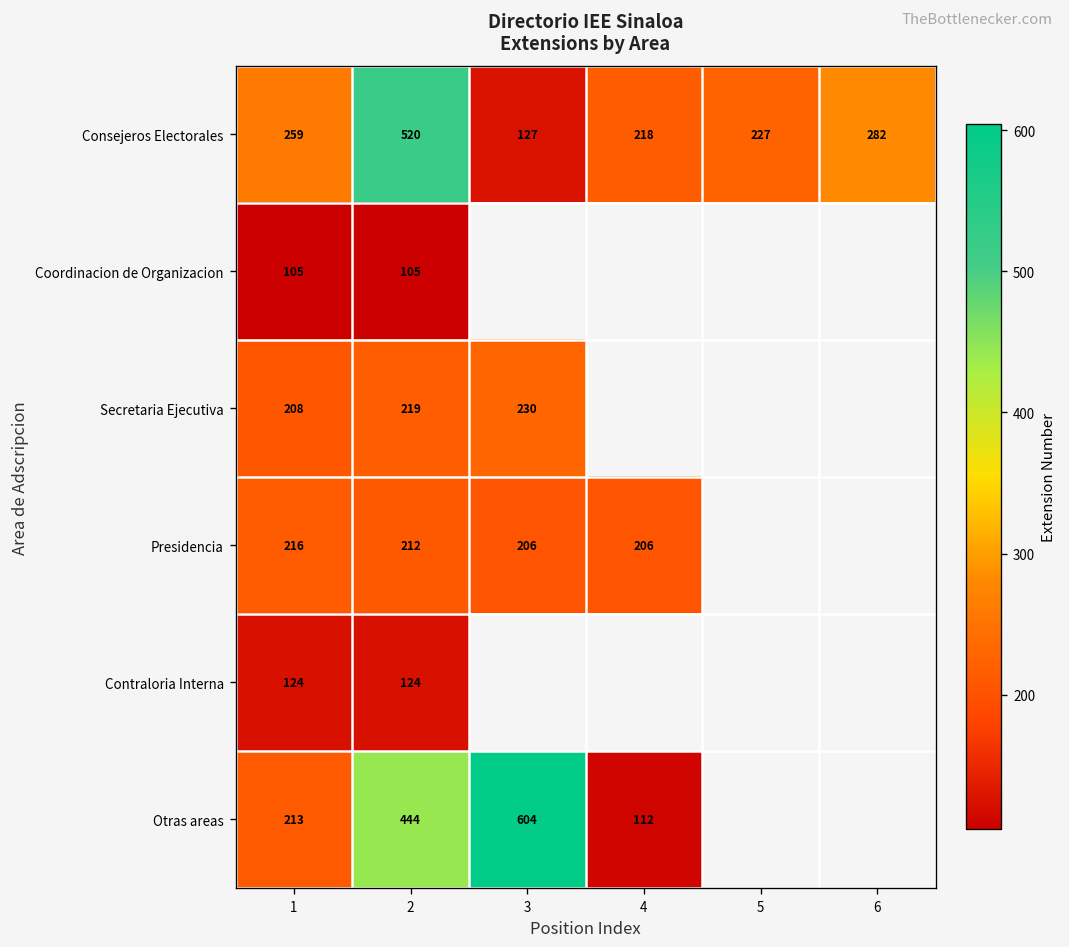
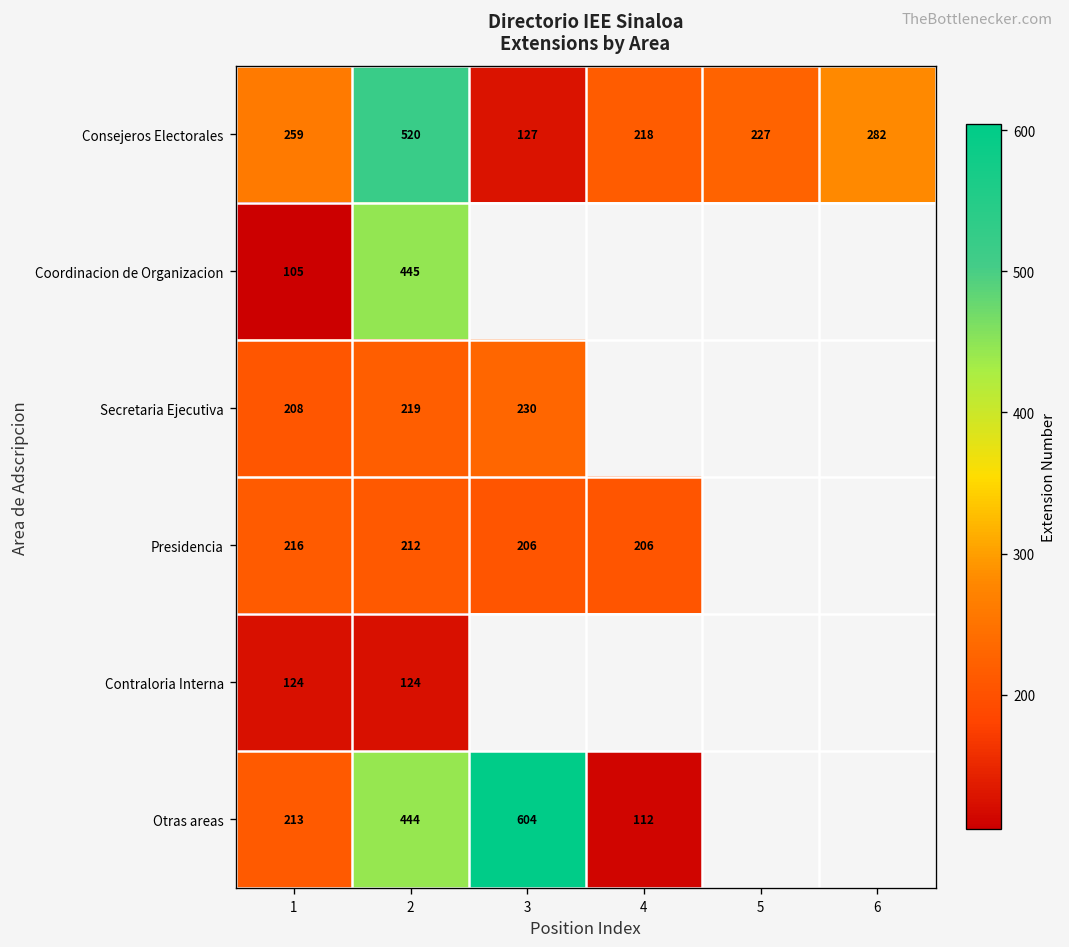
  {
    "Consejeros Electorales": {
      "1": 259,
      "2": 520,
      "3": 127,
      "4": 218,
      "5": 227,
      "6": 282
    },
    "Coordinacion de Organizacion": {
      "1": 105,
-     "2": 105
+     "2": 445
    },
    "Secretaria Ejecutiva": {
      "1": 208,
      "2": 219,
      "3": 230
    },
    "Presidencia": {
      "1": 216,
      "2": 212,
      "3": 206,
      "4": 206
    },
    "Contraloria Interna": {
      "1": 124,
      "2": 124
    },
    "Otras areas": {
      "1": 213,
      "2": 444,
      "3": 604,
      "4": 112
    }
  }
